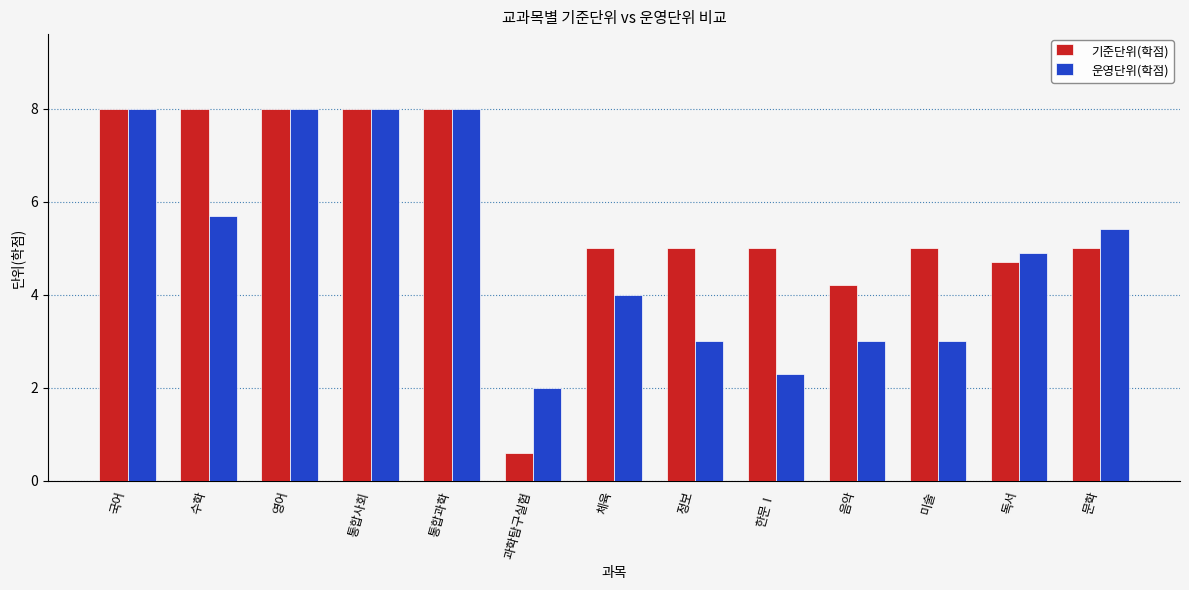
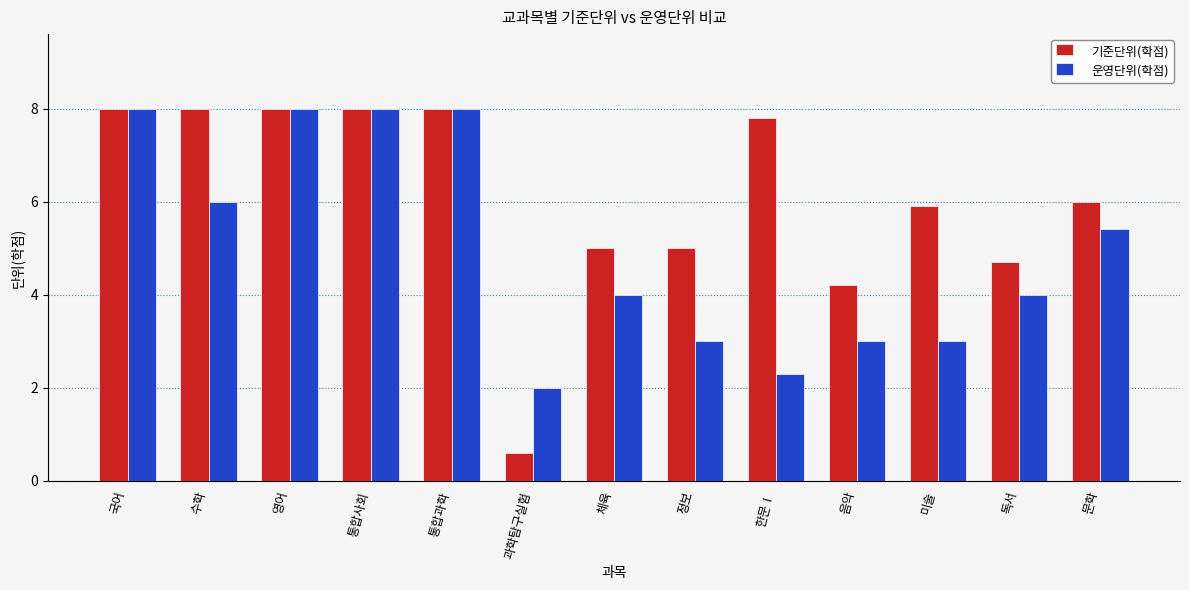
  {
    "기준단위(학점)": {
      "국어": 8.0,
      "수학": 8.0,
      "영어": 8.0,
      "통합사회": 8.0,
      "통합과학": 8.0,
      "과학탐구실험": 0.6,
      "체육": 5.0,
      "정보": 5.0,
-     "한문Ⅰ": 5.0,
+     "한문Ⅰ": 7.8,
      "음악": 4.2,
-     "미술": 5.0,
+     "미술": 5.9,
      "독서": 4.7,
-     "문학": 5
+     "문학": 6
    },
    "운영단위(학점)": {
      "국어": 8.0,
-     "수학": 5.7,
+     "수학": 6.0,
      "영어": 8.0,
      "통합사회": 8.0,
      "통합과학": 8.0,
      "과학탐구실험": 2.0,
      "체육": 4.0,
      "정보": 3.0,
      "한문Ⅰ": 2.3,
      "음악": 3.0,
      "미술": 3.0,
-     "독서": 4.9,
+     "독서": 4.0,
      "문학": 5.4
    }
  }
